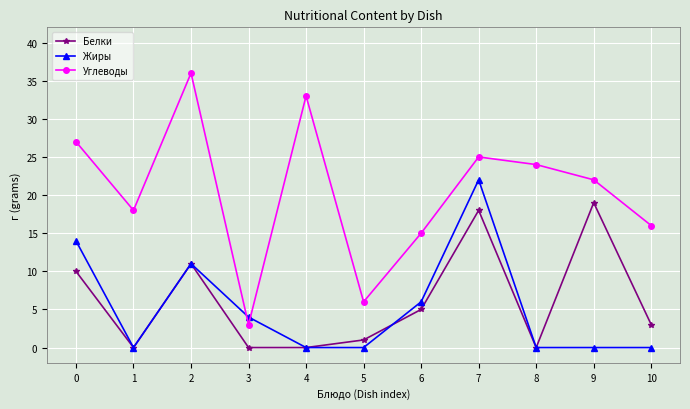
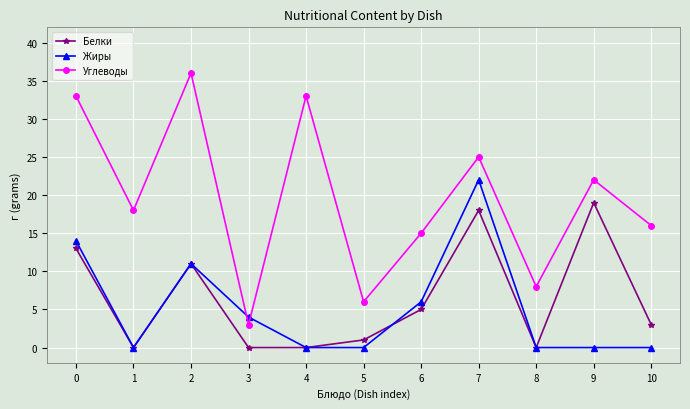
  {
    "Белки": {
-     "0": 10,
+     "0": 13,
      "3": 0,
      "5": 1,
      "6": 5,
      "7": 18,
      "9": 19,
      "10": 3
    },
    "Жиры": {
      "0": 14,
      "3": 4,
      "5": 0,
      "6": 6,
      "7": 22,
      "9": 0,
      "10": 0
    },
    "Углеводы": {
-     "0": 27,
+     "0": 33,
      "1": 18,
      "2": 36,
      "3": 3,
      "4": 33,
      "5": 6,
      "6": 15,
      "7": 25,
-     "8": 24,
+     "8": 8,
      "9": 22,
      "10": 16
    }
  }
